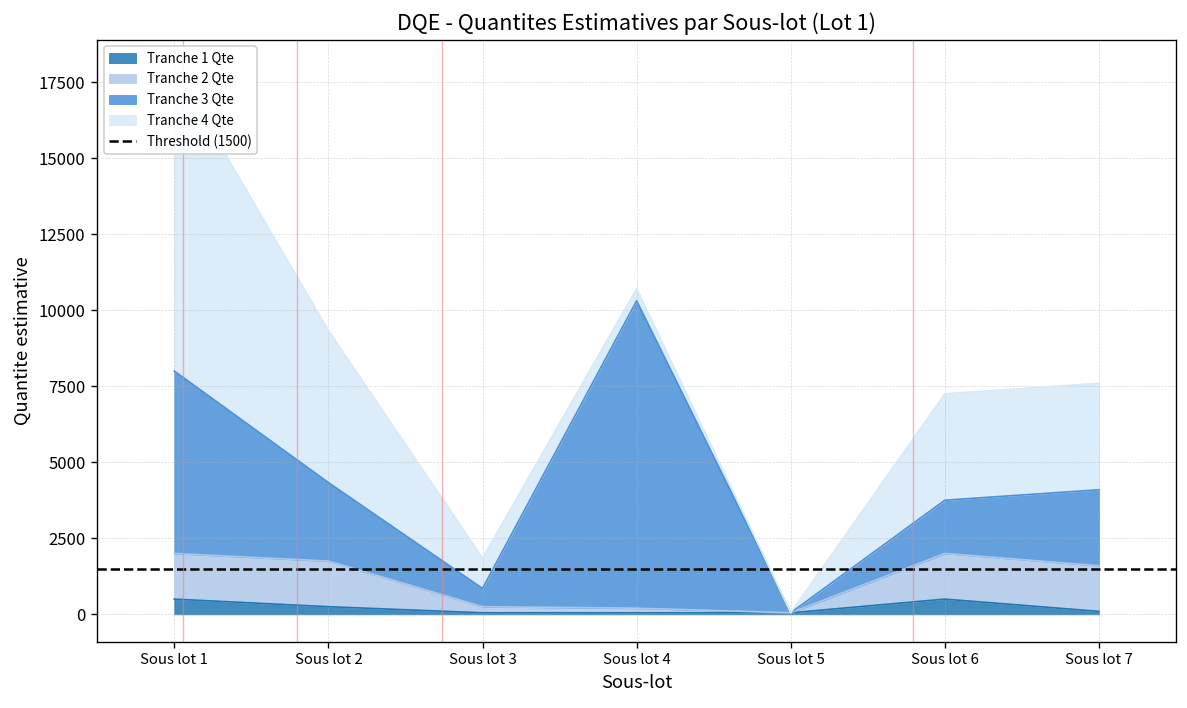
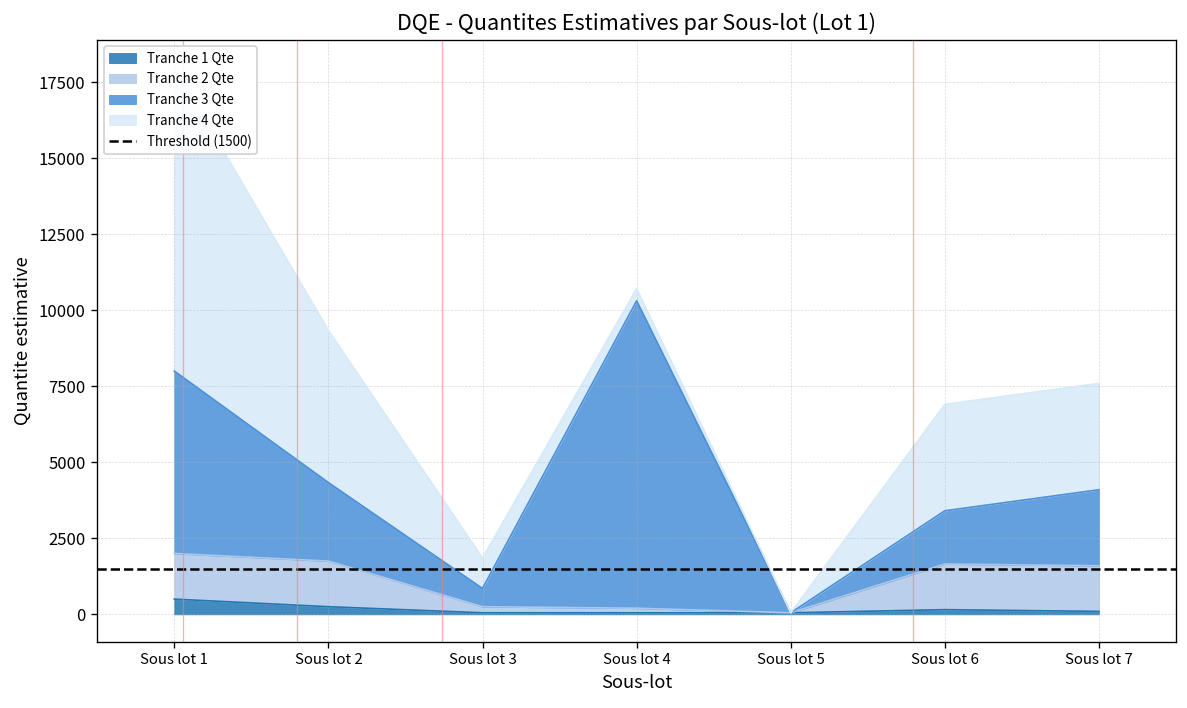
  {
    "Tranche 1 Qte": {
      "Sous lot 1": 500,
      "Sous lot 2": 300,
      "Sous lot 3": 100,
      "Sous lot 4": 100,
-     "Sous lot 6": 500,
+     "Sous lot 6": 200,
      "Sous lot 7": 100
    },
    "Tranche 3 Qte": {
      "Sous lot 1": 6000,
      "Sous lot 2": 2600,
      "Sous lot 3": 600,
      "Sous lot 4": 10100,
      "Sous lot 6": 1800,
      "Sous lot 7": 2500
    }
  }
